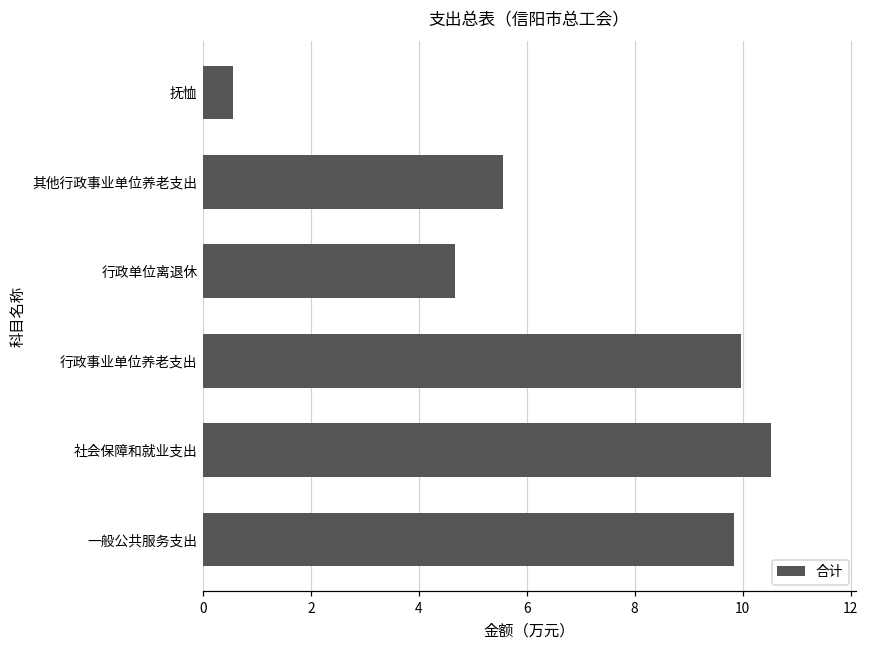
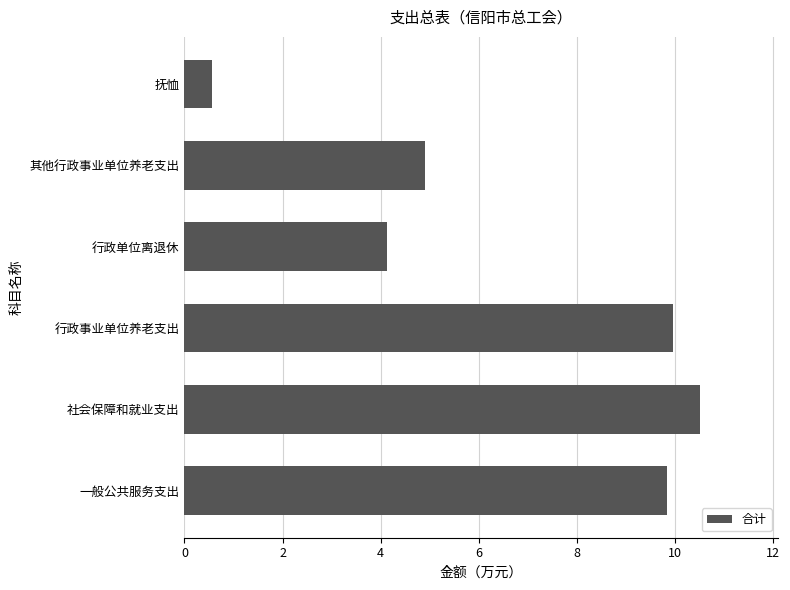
  {
    "抚恤": 0.6,
-   "其他行政事业单位养老支出": 5.6,
-   "行政单位离退休": 4.7,
+   "其他行政事业单位养老支出": 4.9,
+   "行政单位离退休": 4.1,
    "行政事业单位养老支出": 10.0,
    "社会保障和就业支出": 10.5,
    "一般公共服务支出": 9.8
  }
